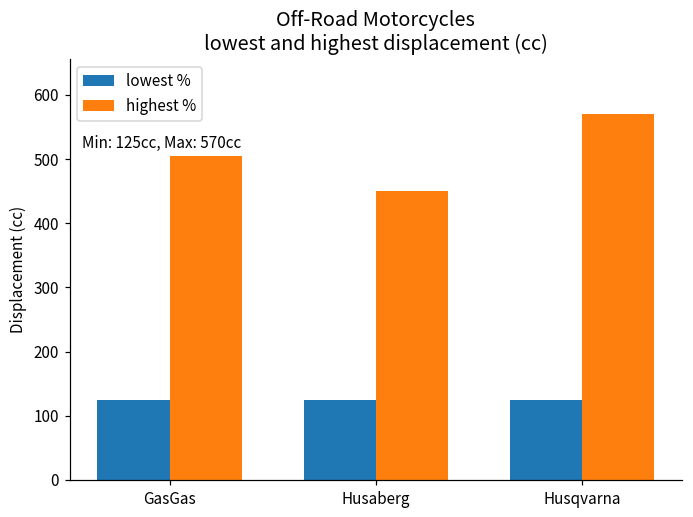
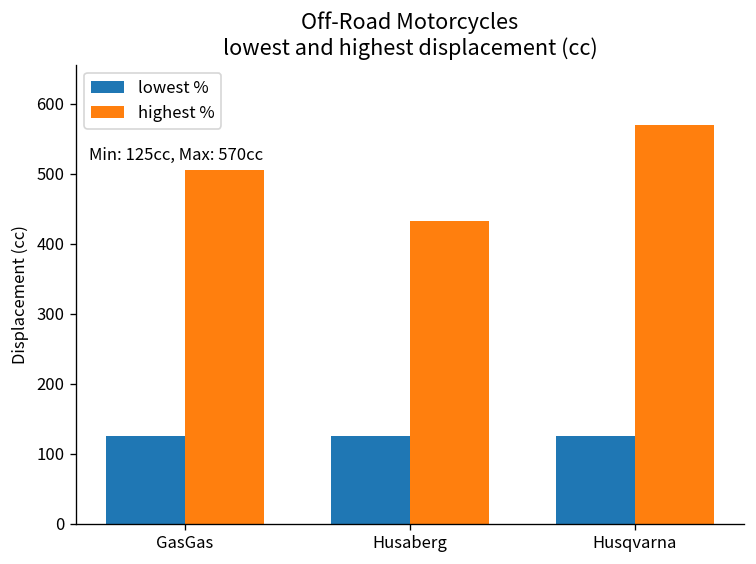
  {
    "lowest %": {
      "GasGas": 130,
      "Husaberg": 130,
      "Husqvarna": 130
    },
    "highest %": {
-     "Husaberg": 450,
+     "Husaberg": 430,
      "Husqvarna": 570
    }
  }
